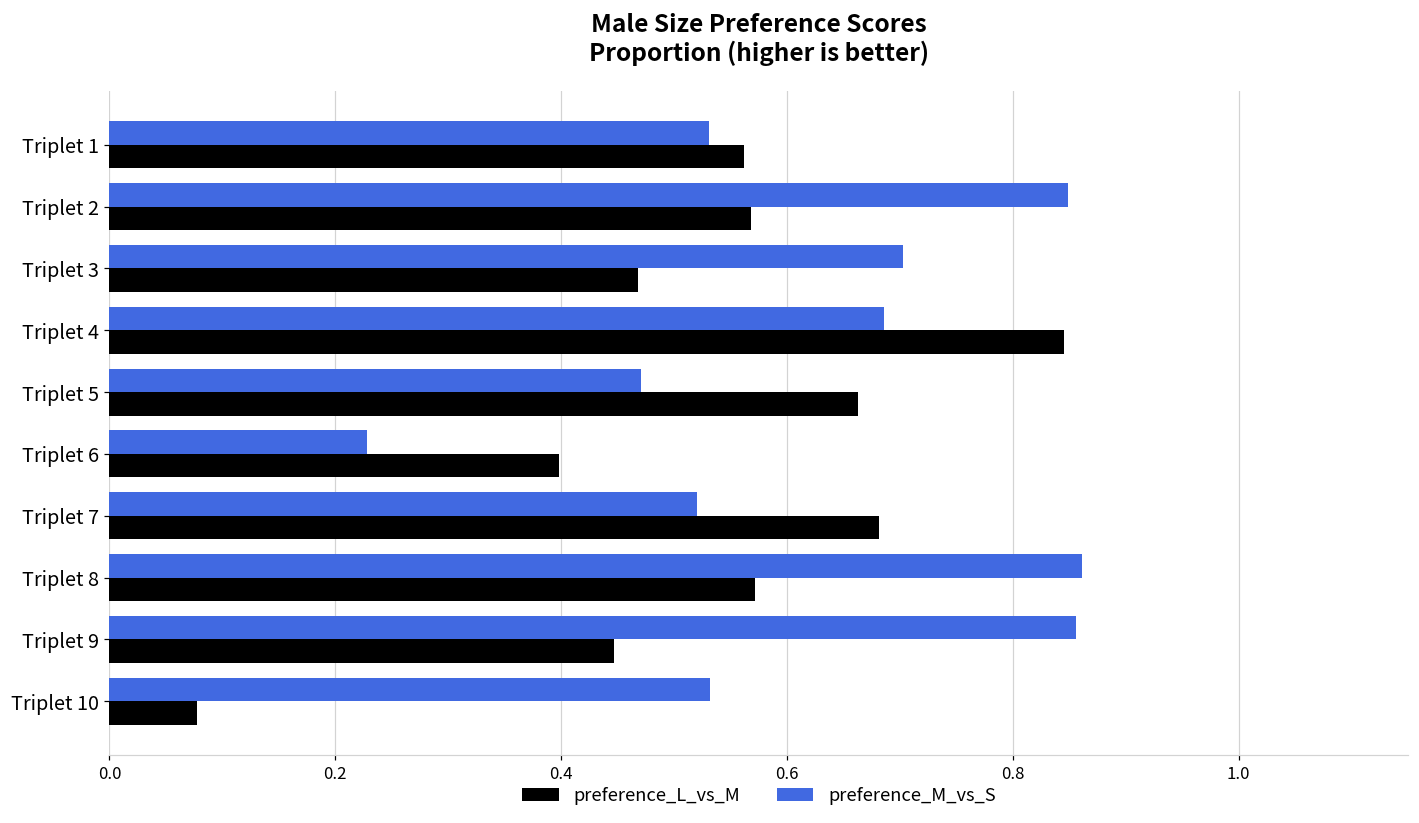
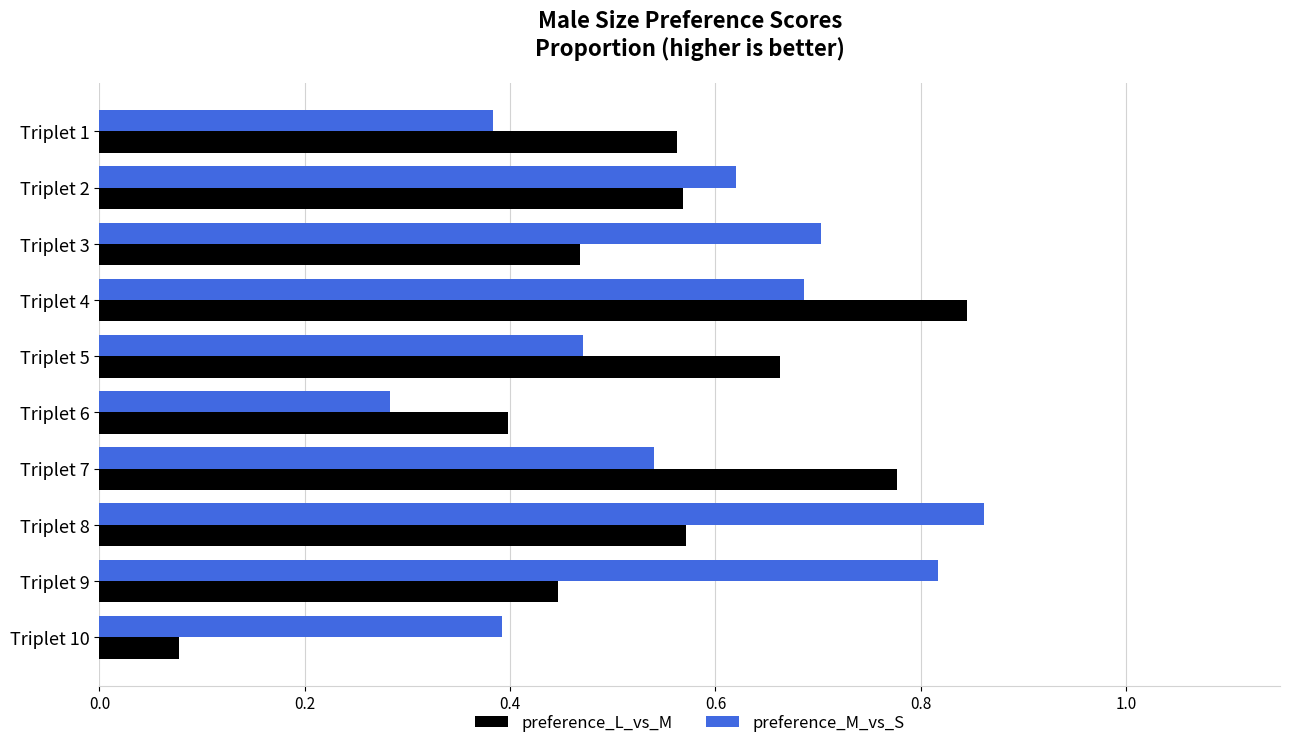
  {
    "preference_L_vs_M": {
      "Triplet 1": 0.562,
      "Triplet 2": 0.568,
      "Triplet 3": 0.468,
      "Triplet 4": 0.846,
      "Triplet 5": 0.663,
      "Triplet 6": 0.398,
-     "Triplet 7": 0.681,
+     "Triplet 7": 0.777,
      "Triplet 8": 0.572,
      "Triplet 9": 0.447,
      "Triplet 10": 0.077
    },
    "preference_M_vs_S": {
-     "Triplet 1": 0.531,
-     "Triplet 2": 0.849,
+     "Triplet 1": 0.384,
+     "Triplet 2": 0.620,
      "Triplet 3": 0.702,
      "Triplet 4": 0.686,
      "Triplet 5": 0.471,
-     "Triplet 6": 0.228,
-     "Triplet 7": 0.521,
+     "Triplet 6": 0.283,
+     "Triplet 7": 0.540,
      "Triplet 8": 0.861,
-     "Triplet 9": 0.856,
-     "Triplet 10": 0.532
+     "Triplet 9": 0.816,
+     "Triplet 10": 0.392
    }
  }
